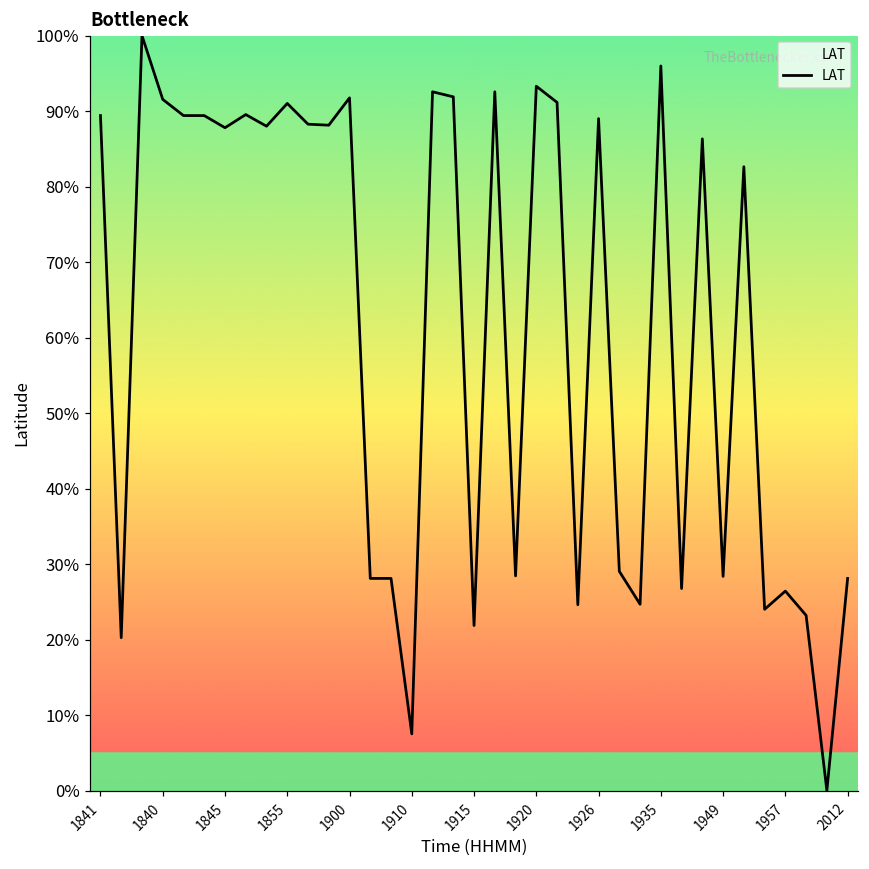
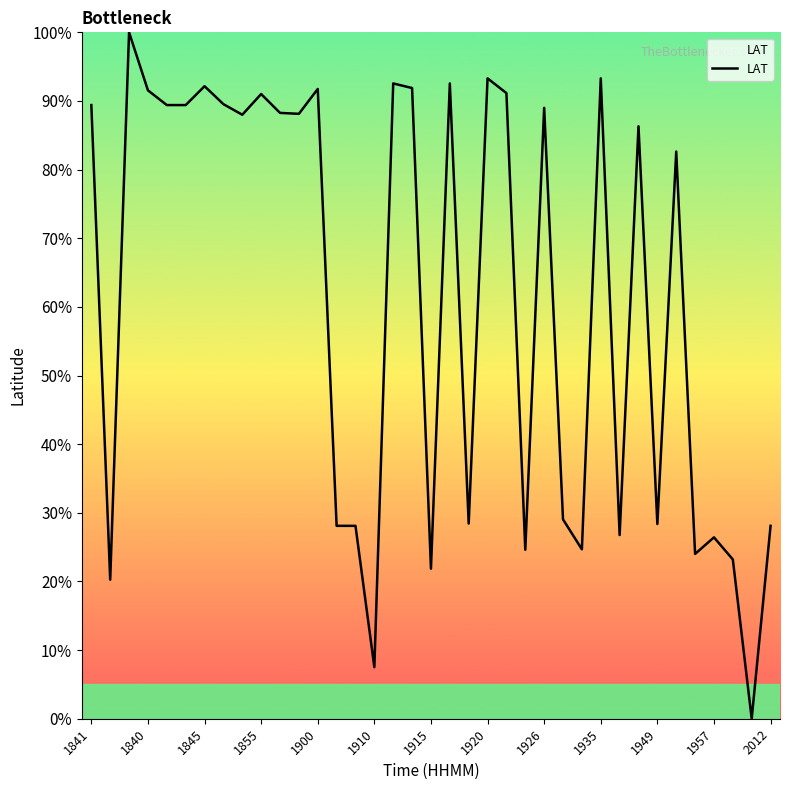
  {
    "1840": "92%",
-   "1845": "88%",
+   "1845": "92%",
    "1910": "8%",
    "1926": "89%",
-   "1935": "96%",
+   "1935": "93%",
    "1949": "28%",
    "2012": "28%"
  }
